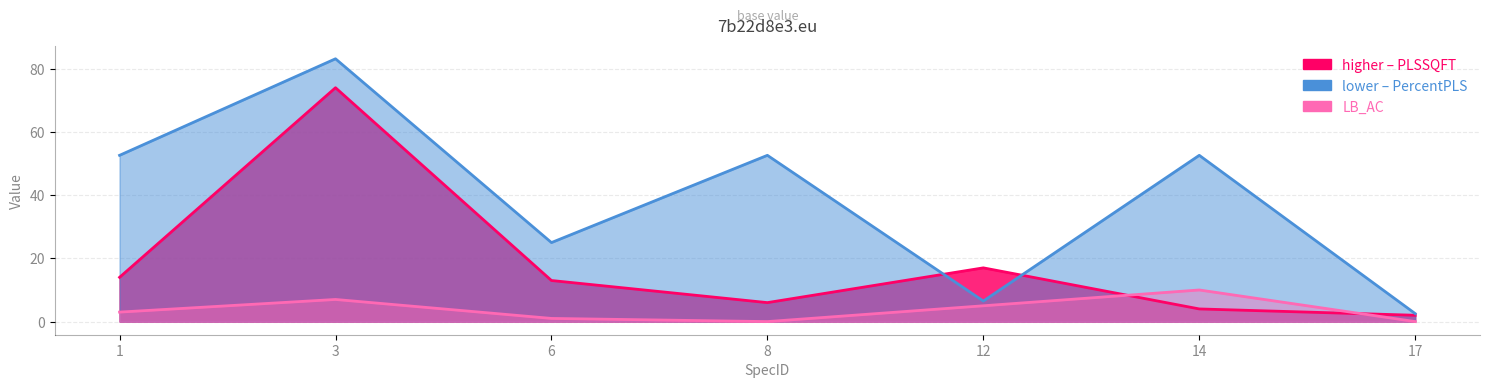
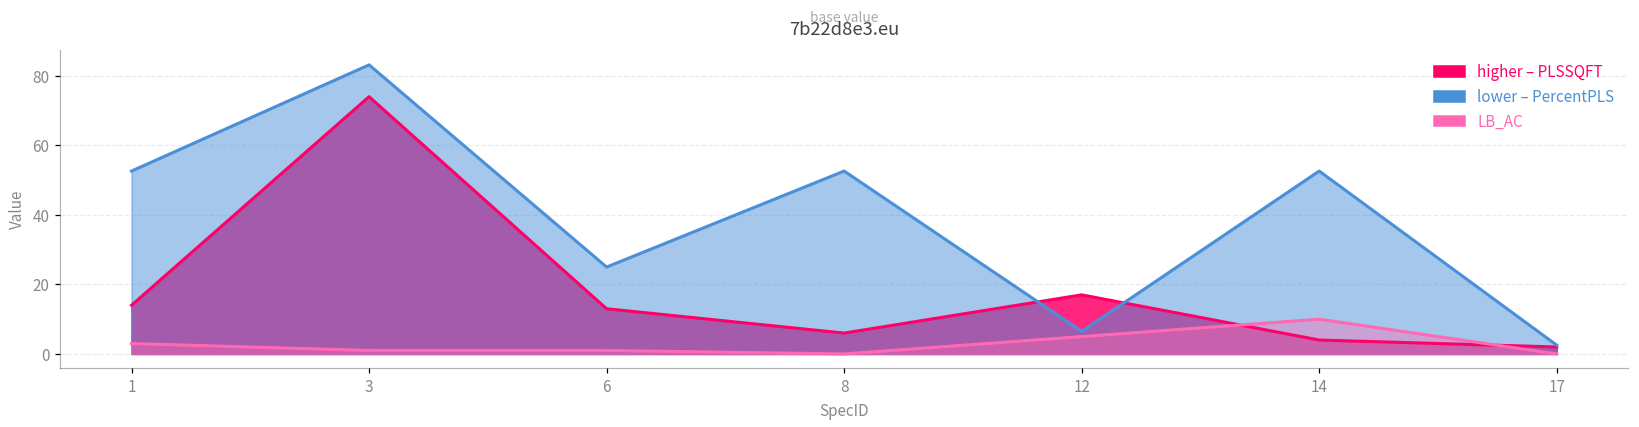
  {
    "LB_AC": {
      "1": 3,
-     "3": 7,
+     "3": 1,
      "6": 1,
      "8": 0,
      "12": 5,
      "14": 10,
      "17": 0
    }
  }
